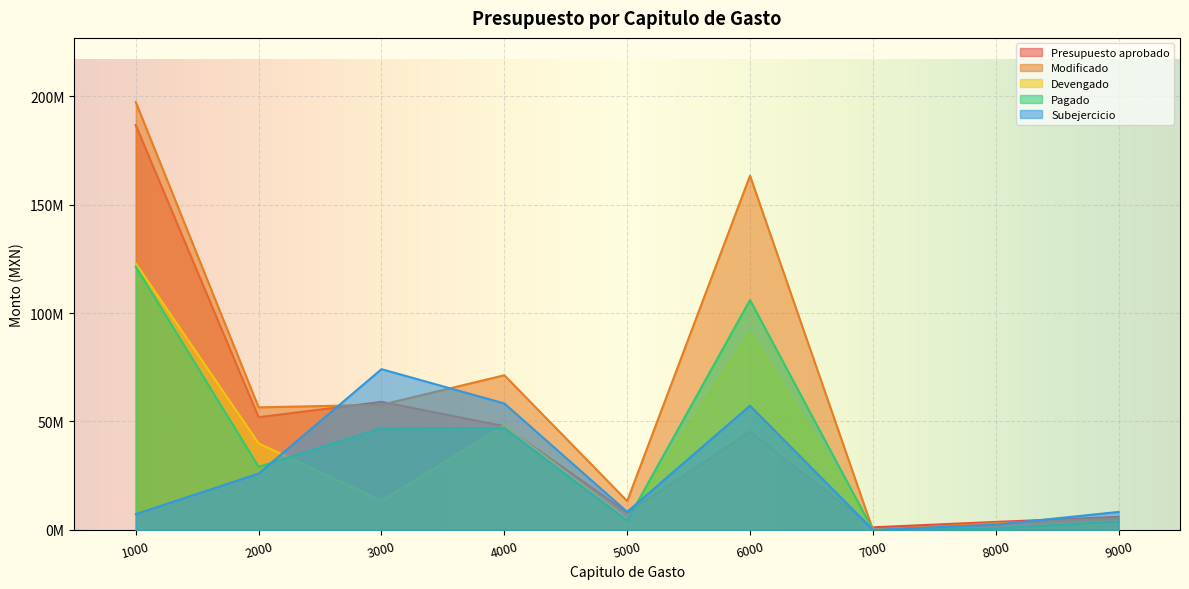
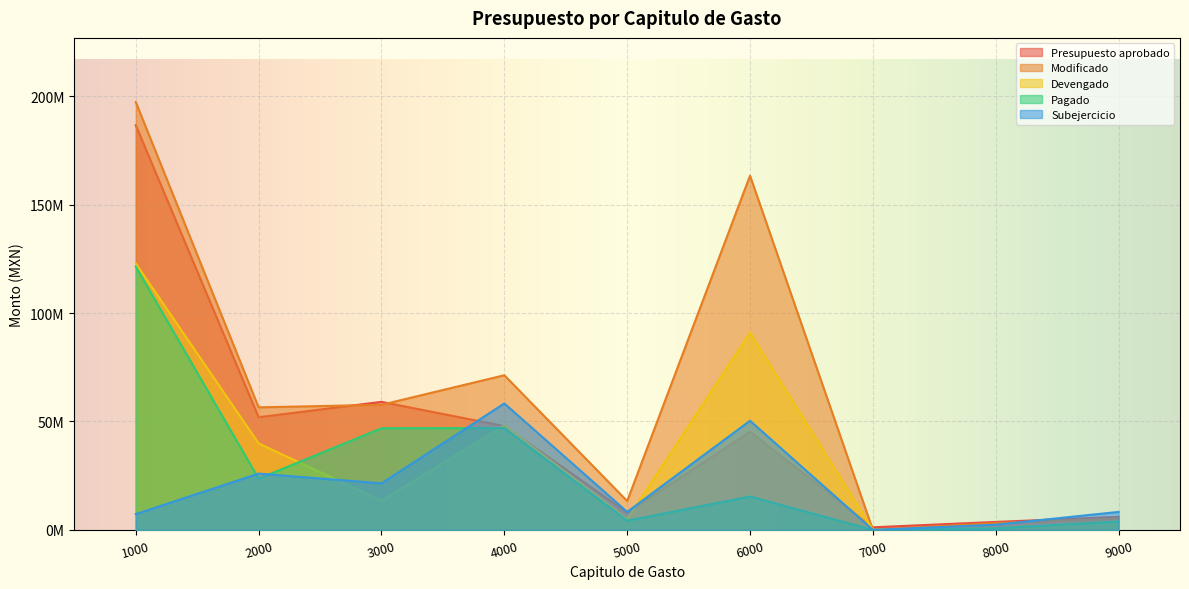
  {
    "Devengado": {
      "1000": 123000000,
      "2000": 40000000,
      "3000": 13000000,
      "6000": 91000000
    },
    "Pagado": {
      "1000": 121000000,
-     "2000": 29000000,
+     "2000": 24000000,
      "3000": 47000000,
-     "6000": 106000000
+     "6000": 15000000
    },
    "Subejercicio": {
      "1000": 7000000,
      "2000": 26000000,
-     "3000": 74000000,
+     "3000": 21000000,
      "4000": 58000000,
-     "6000": 57000000,
+     "6000": 50000000,
      "9000": 8000000
    }
  }
